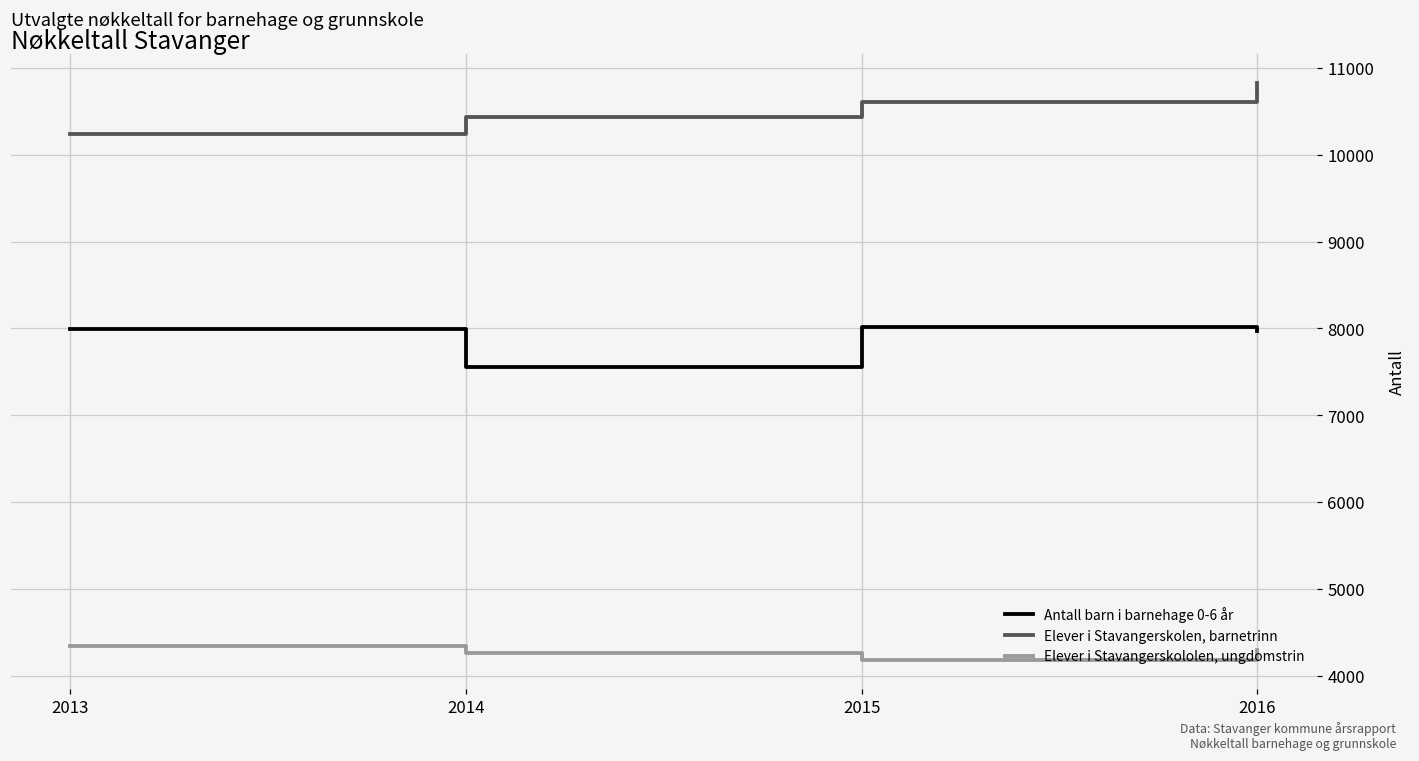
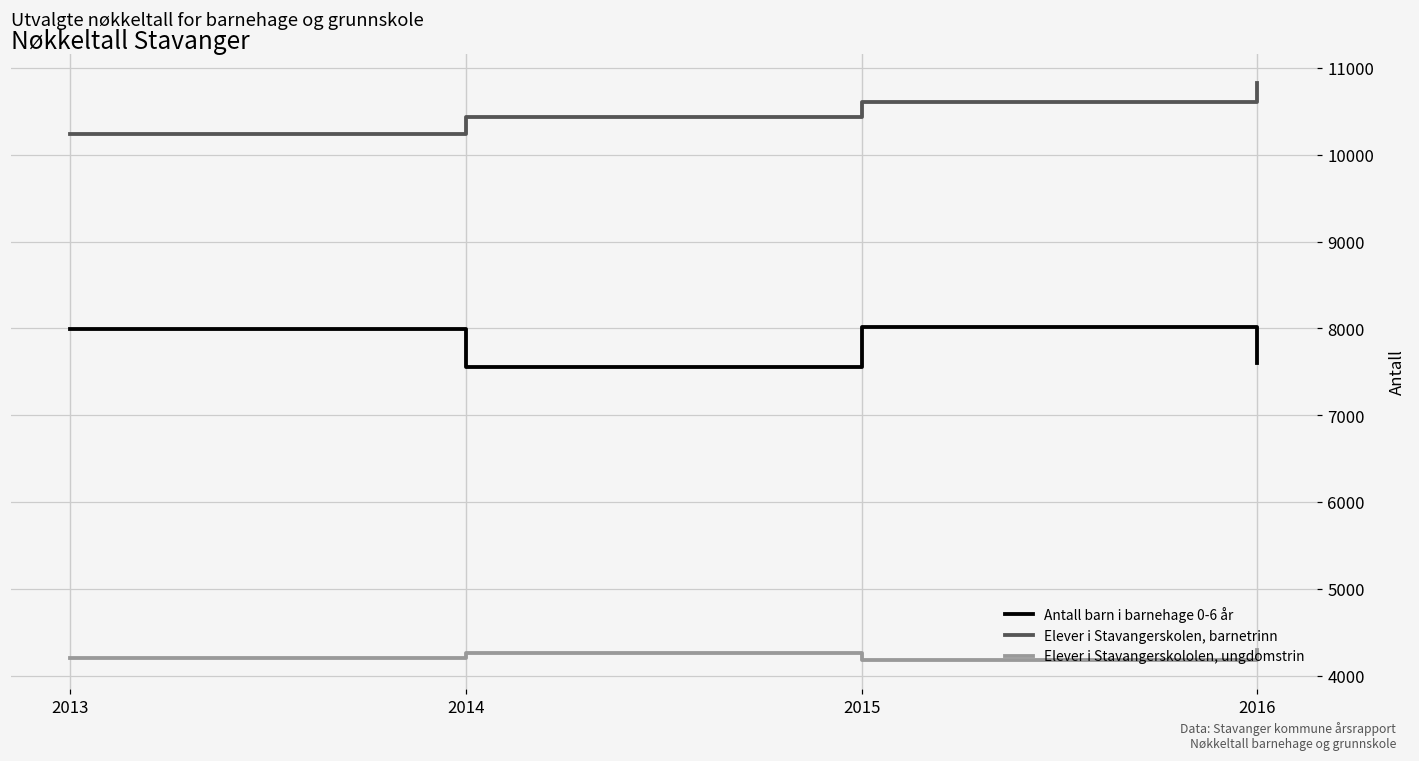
  {
    "Antall barn i barnehage 0-6 år": {
      "2013": 8000,
      "2014": 7600,
      "2015": 8000,
-     "2016": 8000
+     "2016": 7600
    },
    "Elever i Stavangerskolen, barnetrinn": {
      "2013": 10200,
      "2014": 10400,
      "2015": 10600,
      "2016": 10800
    },
    "Elever i Stavangerskololen, ungdomstrin": {
-     "2013": 4300,
+     "2013": 4200,
      "2014": 4300,
      "2015": 4200,
      "2016": 4300
    }
  }
